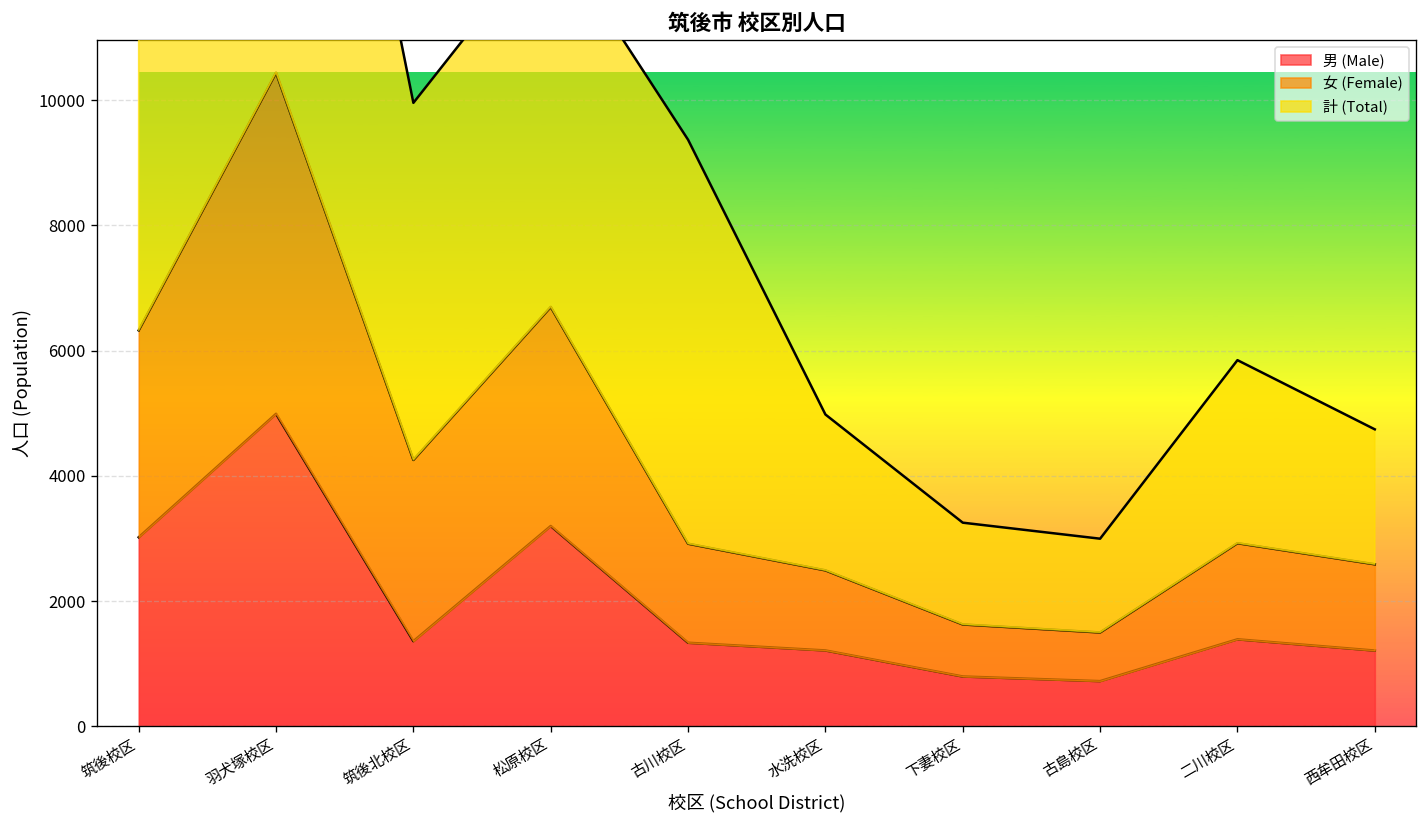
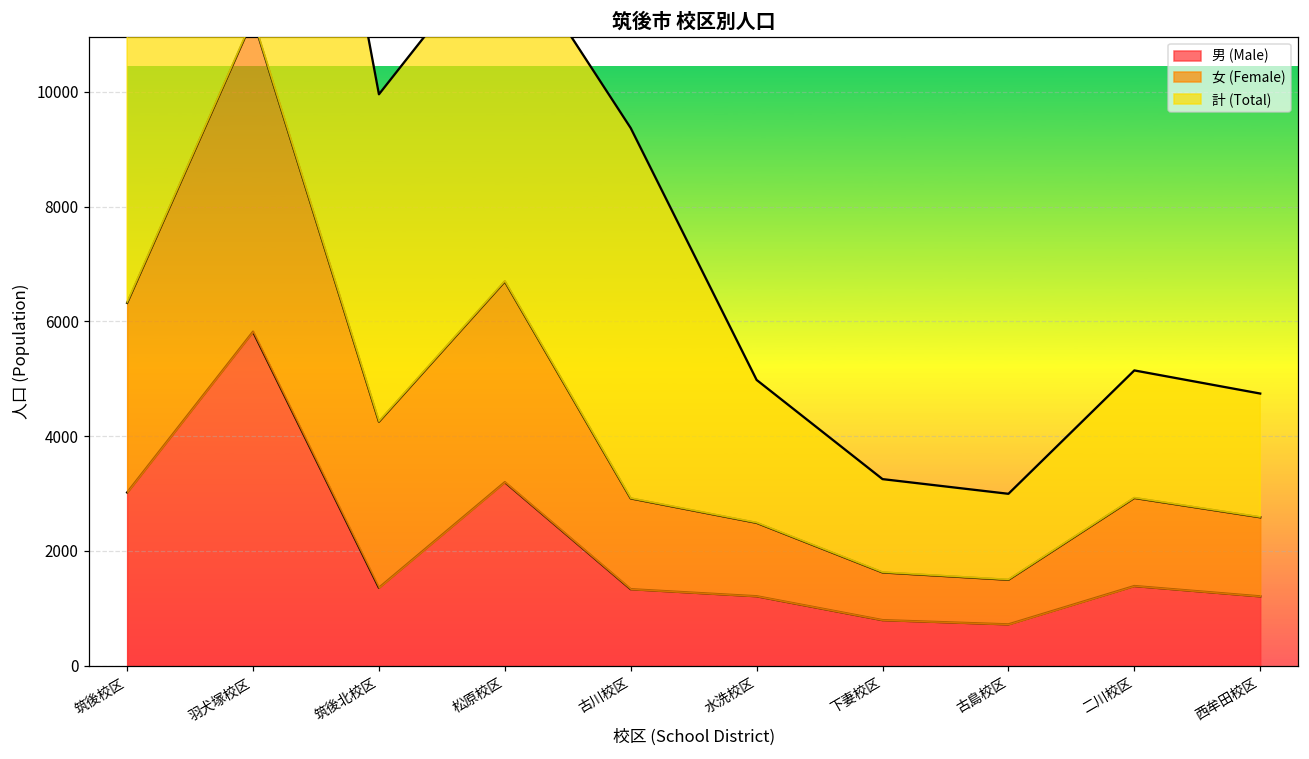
  {
    "男 (Male)": {
      "筑後校区": 3000,
-     "羽犬塚校区": 5000,
+     "羽犬塚校区": 5800,
      "筑後北校区": 1400,
      "松原校区": 3200,
      "古川校区": 1300,
      "水洗校区": 1200,
      "下妻校区": 800,
      "古島校区": 700,
      "二川校区": 1400,
      "西牟田校区": 1200
    },
    "女 (Female)": {
      "筑後校区": 3300,
      "筑後北校区": 2900,
      "松原校区": 3500,
      "古川校区": 1600,
      "水洗校区": 1300,
      "下妻校区": 800,
      "古島校区": 800,
      "二川校区": 1500,
      "西牟田校区": 1400
    },
    "計 (Total)": {
      "筑後北校区": 5700,
      "古川校区": 6500,
      "水洗校区": 2500,
      "下妻校区": 1600,
      "古島校区": 1500,
-     "二川校区": 2900,
+     "二川校区": 2200,
      "西牟田校区": 2200
    }
  }
